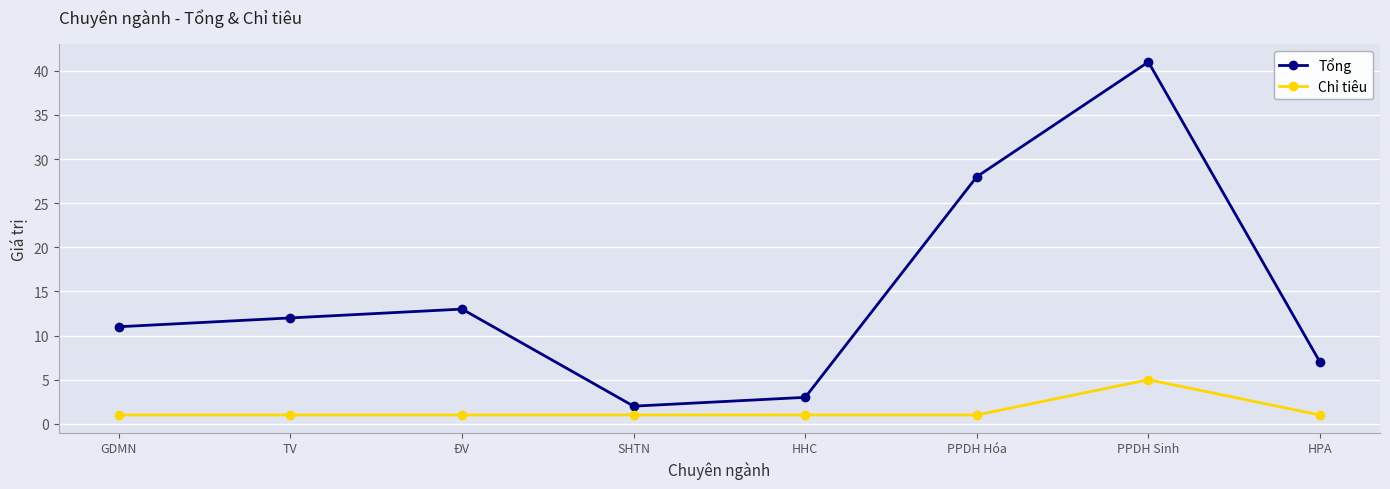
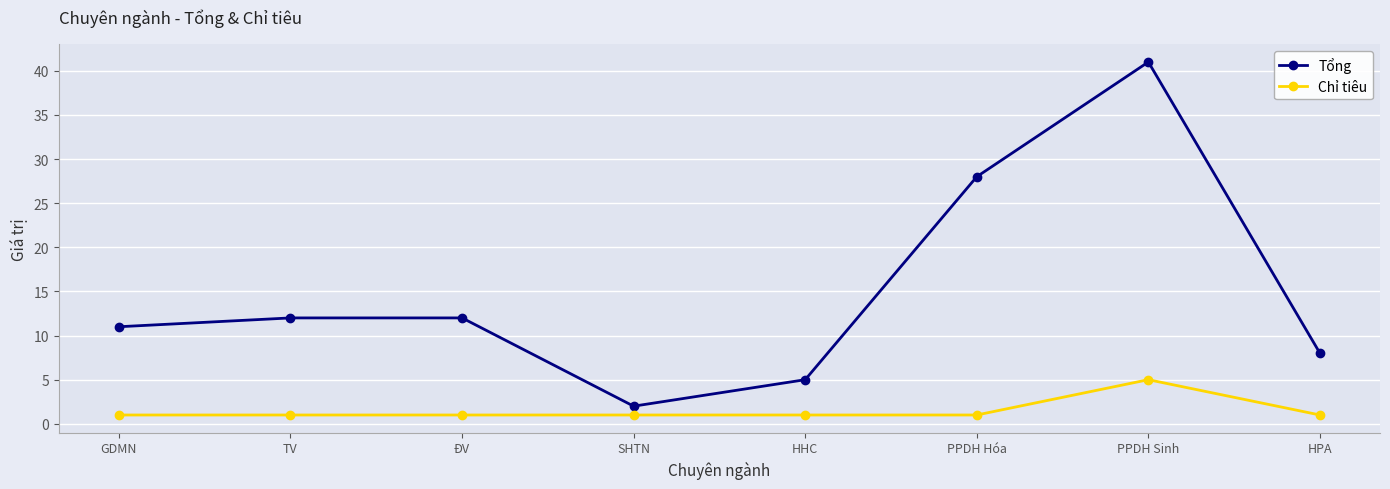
  {
    "Tổng": {
      "GDMN": 11,
      "TV": 12,
-     "ĐV": 13,
+     "ĐV": 12,
      "SHTN": 2,
-     "HHC": 3,
+     "HHC": 5,
      "PPDH Hóa": 28,
      "PPDH Sinh": 41,
-     "HPA": 7
+     "HPA": 8
    },
    "Chỉ tiêu": {
      "GDMN": 1,
      "TV": 1,
      "ĐV": 1,
      "SHTN": 1,
      "HHC": 1,
      "PPDH Hóa": 1,
      "PPDH Sinh": 5,
      "HPA": 1
    }
  }
